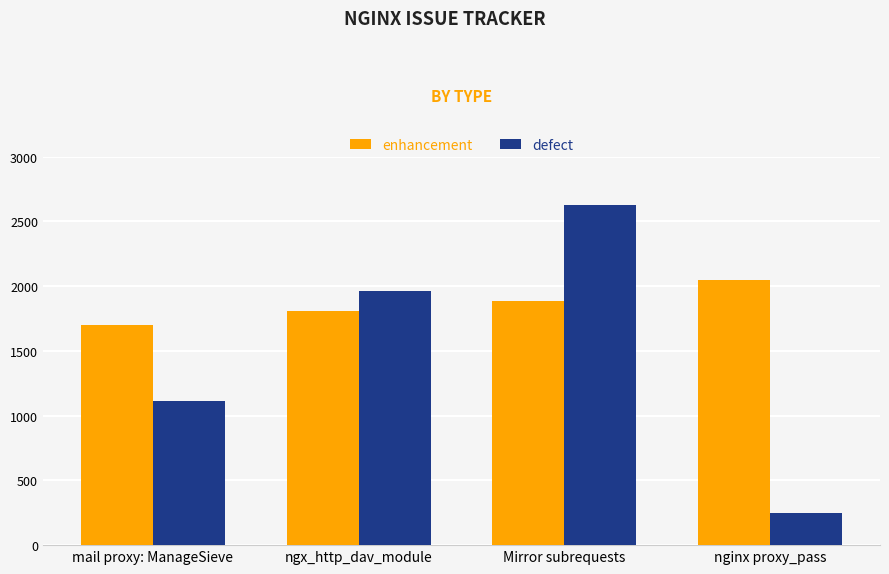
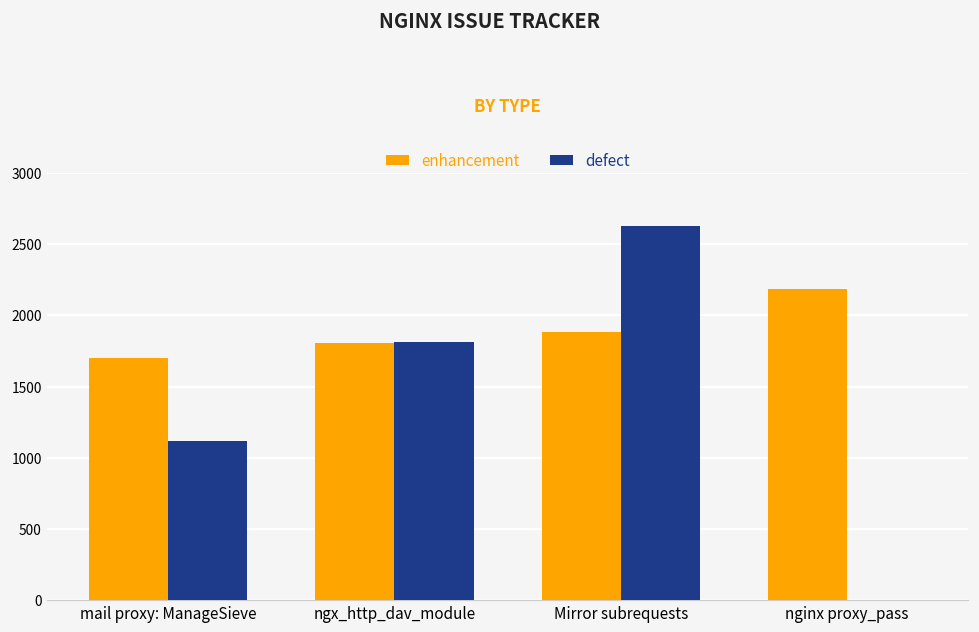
  {
    "enhancement": {
      "mail proxy: ManageSieve": 1700,
      "ngx_http_dav_module": 1810,
      "Mirror subrequests": 1880,
-     "nginx proxy_pass": 2050
+     "nginx proxy_pass": 2180
    },
    "defect": {
      "mail proxy: ManageSieve": 1120,
-     "ngx_http_dav_module": 1970,
+     "ngx_http_dav_module": 1810,
      "Mirror subrequests": 2630,
-     "nginx proxy_pass": 250
+     "nginx proxy_pass": 0
    }
  }
